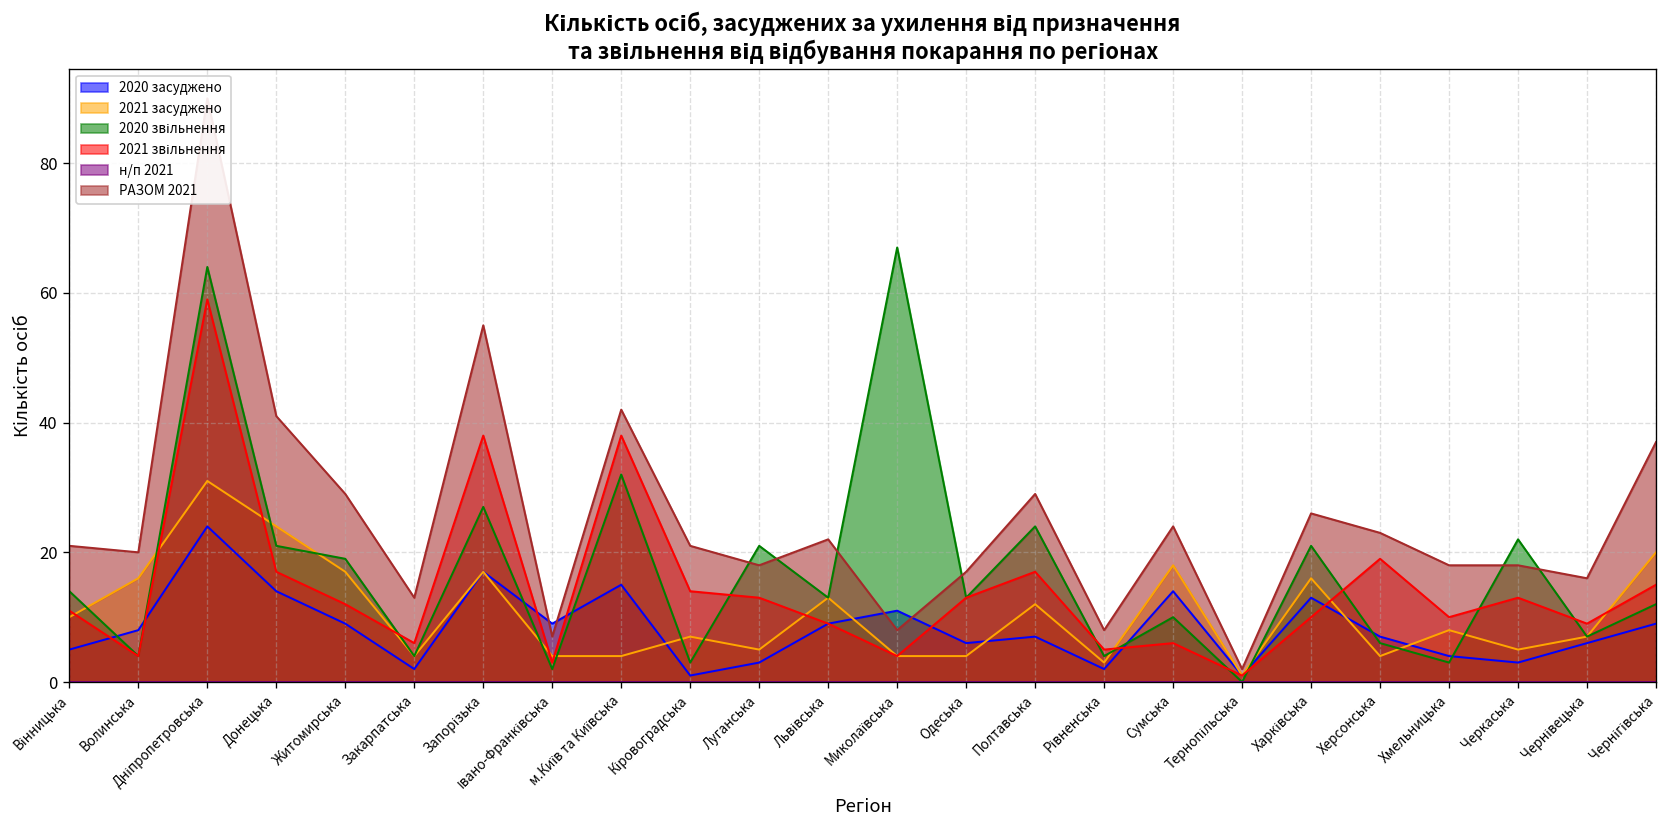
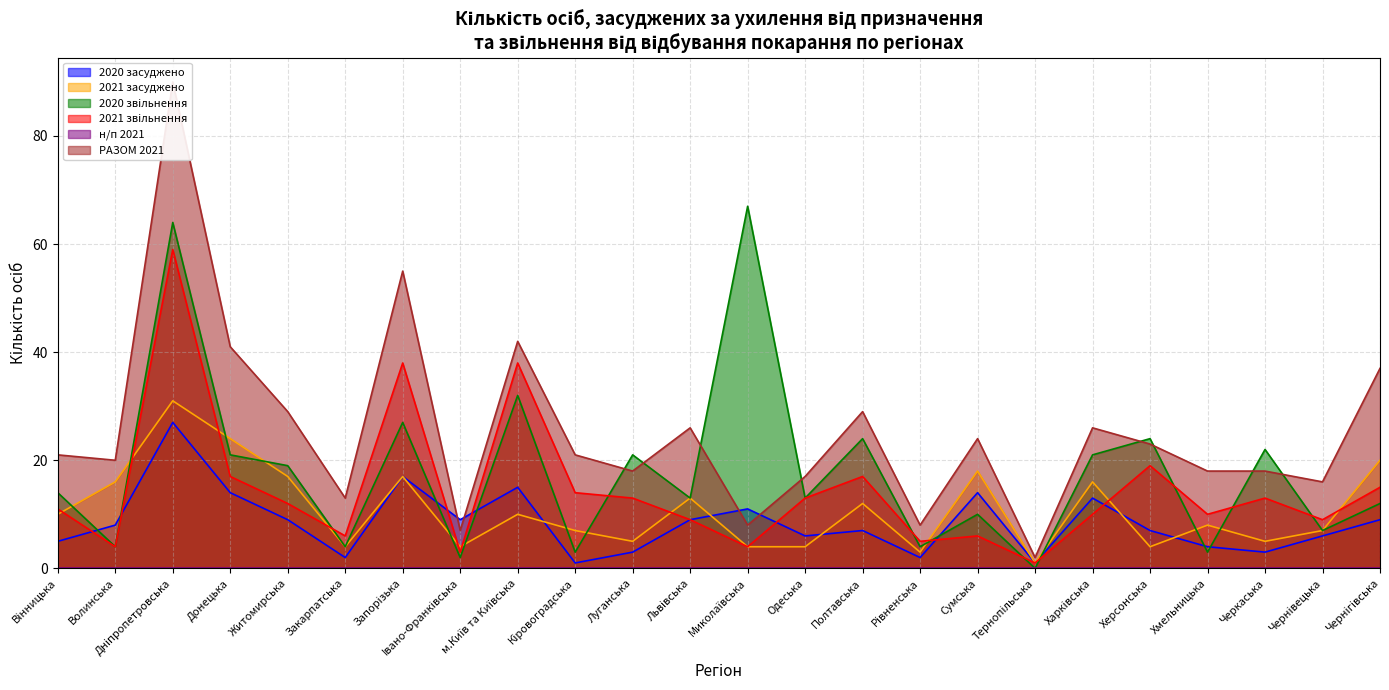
  {
    "2020 засуджено": {
      "Вінницька": 5,
      "Волинська": 8,
-     "Дніпропетровська": 24,
+     "Дніпропетровська": 27,
      "Донецька": 14,
      "Житомирська": 9,
      "Закарпатська": 2,
      "Івано-Франківська": 9,
      "м.Київ та Київська": 15,
      "Кіровоградська": 1,
      "Луганська": 3,
      "Миколаївська": 11,
      "Одеська": 6,
      "Полтавська": 7,
      "Рівненська": 2,
      "Сумська": 14,
      "Харківська": 13,
      "Херсонська": 7,
      "Хмельницька": 4,
      "Черкаська": 3,
      "Чернівецька": 6,
      "Чернігівська": 9
    },
    "2021 засуджено": {
      "Вінницька": 10,
      "Волинська": 16,
      "Дніпропетровська": 31,
      "Донецька": 24,
      "Житомирська": 17,
      "Івано-Франківська": 4,
-     "м.Київ та Київська": 4,
+     "м.Київ та Київська": 10,
      "Кіровоградська": 7,
      "Луганська": 5,
      "Одеська": 4,
      "Полтавська": 12,
      "Рівненська": 3,
      "Сумська": 18,
      "Харківська": 16,
      "Херсонська": 4,
      "Хмельницька": 8,
      "Черкаська": 5,
      "Чернігівська": 20
    },
    "2020 звільнення": {
      "Вінницька": 14,
      "Дніпропетровська": 64,
      "Донецька": 21,
      "Житомирська": 19,
      "Запорізька": 27,
      "Івано-Франківська": 2,
      "м.Київ та Київська": 32,
      "Кіровоградська": 3,
      "Луганська": 21,
      "Миколаївська": 67,
      "Полтавська": 24,
      "Рівненська": 4,
      "Сумська": 10,
      "Харківська": 21,
-     "Херсонська": 6,
+     "Херсонська": 24,
      "Хмельницька": 3,
      "Черкаська": 22,
      "Чернігівська": 12
    },
    "2021 звільнення": {
      "Вінницька": 11,
      "Дніпропетровська": 59,
      "Донецька": 17,
      "Житомирська": 12,
      "Закарпатська": 6,
      "Запорізька": 38,
      "Івано-Франківська": 3,
      "м.Київ та Київська": 38,
      "Кіровоградська": 14,
      "Луганська": 13,
      "Полтавська": 17,
      "Рівненська": 5,
      "Сумська": 6,
      "Харківська": 10,
      "Херсонська": 19,
      "Хмельницька": 10,
      "Черкаська": 13,
      "Чернівецька": 9,
      "Чернігівська": 15
    },
    "н/п 2021": {
      "Вінницька": 0,
      "Волинська": 0,
      "Дніпропетровська": 0,
      "Донецька": 0,
      "Житомирська": 0,
      "Закарпатська": 0,
      "Запорізька": 0,
      "Івано-Франківська": 0,
      "м.Київ та Київська": 0,
      "Кіровоградська": 0,
      "Луганська": 0,
      "Львівська": 0,
      "Миколаївська": 0,
      "Одеська": 0,
      "Полтавська": 0,
      "Рівненська": 0,
      "Сумська": 0,
      "Харківська": 0,
      "Херсонська": 0,
      "Хмельницька": 0,
      "Черкаська": 0,
      "Чернівецька": 0,
      "Чернігівська": 0
    },
    "РАЗОМ 2021": {
      "Вінницька": 21,
      "Волинська": 20,
      "Донецька": 41,
      "Житомирська": 29,
      "Закарпатська": 13,
      "Запорізька": 55,
      "Івано-Франківська": 7,
      "м.Київ та Київська": 42,
      "Кіровоградська": 21,
      "Луганська": 18,
-     "Львівська": 22,
+     "Львівська": 26,
      "Миколаївська": 8,
      "Одеська": 17,
      "Полтавська": 29,
      "Рівненська": 8,
      "Сумська": 24,
      "Тернопільська": 2,
      "Харківська": 26,
      "Херсонська": 23,
      "Хмельницька": 18,
      "Черкаська": 18,
      "Чернівецька": 16,
      "Чернігівська": 37
    }
  }
